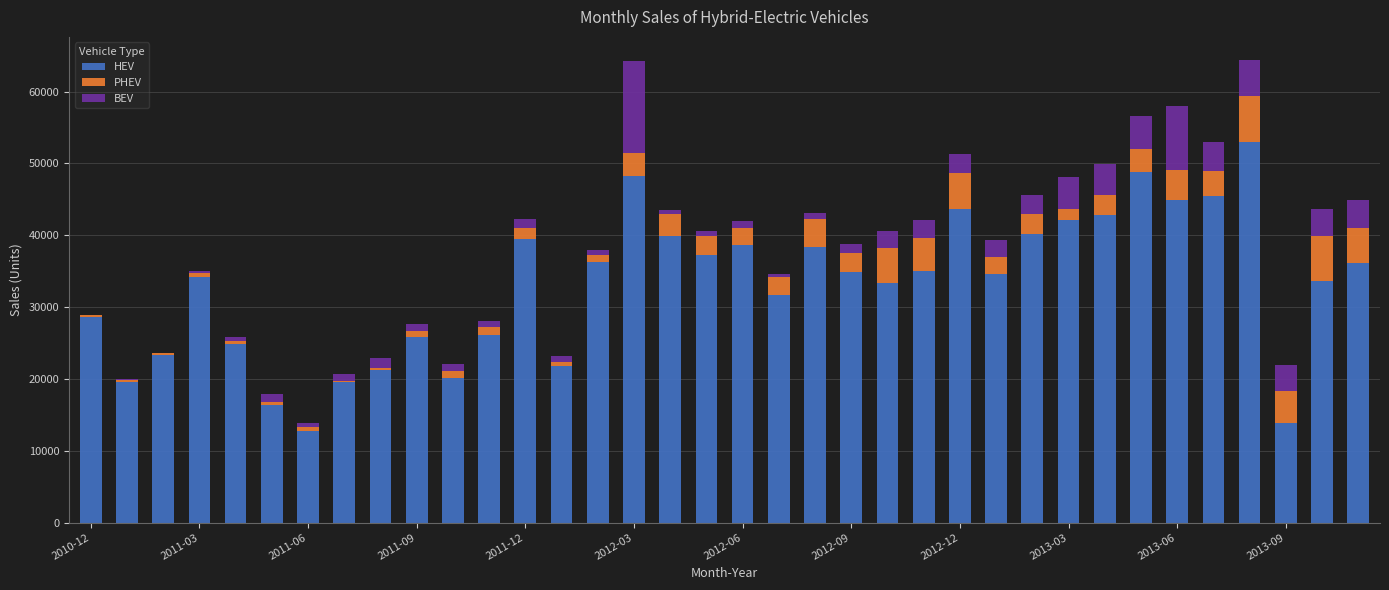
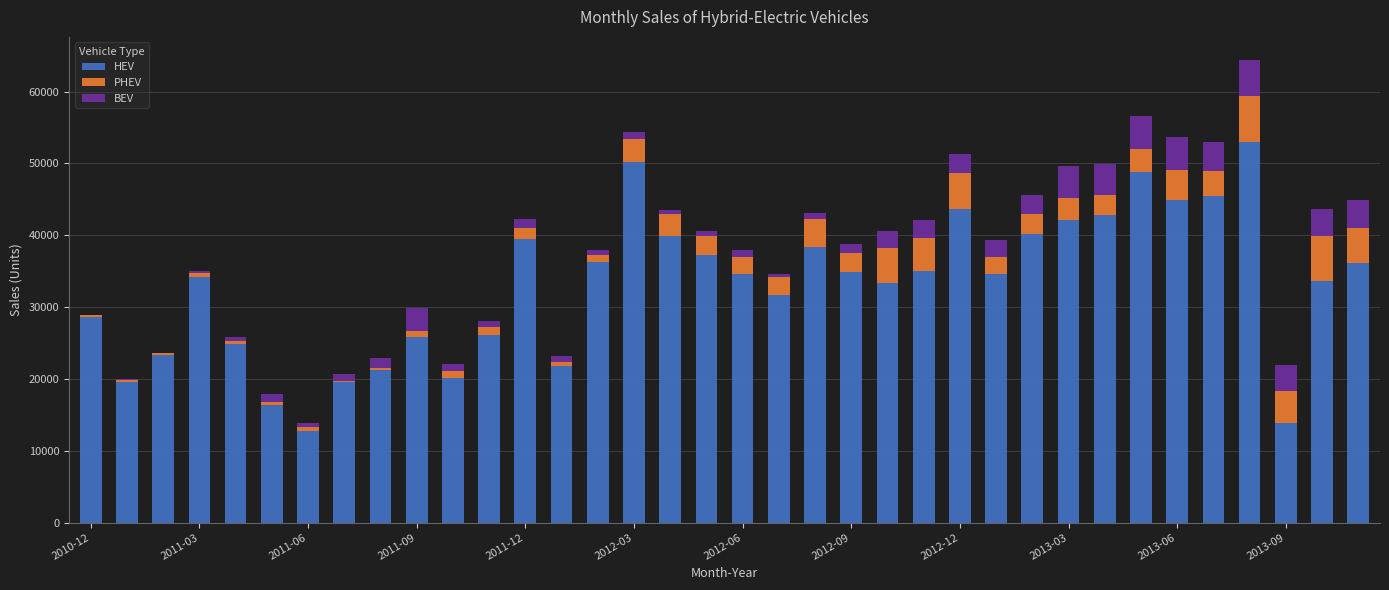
  {
    "HEV": {
      "2010-12": 29000,
      "2011-03": 34000,
      "2011-06": 13000,
      "2011-09": 26000,
      "2011-12": 39000,
-     "2012-03": 48000,
-     "2012-06": 39000,
+     "2012-03": 50000,
+     "2012-06": 35000,
      "2012-09": 35000,
      "2012-12": 44000,
      "2013-03": 42000,
      "2013-06": 45000,
      "2013-09": 14000
    },
    "PHEV": {
      "2011-03": 1000,
      "2011-06": 1000,
      "2011-09": 1000,
      "2011-12": 2000,
      "2012-03": 3000,
      "2012-06": 2000,
      "2012-09": 3000,
      "2012-12": 5000,
-     "2013-03": 2000,
+     "2013-03": 3000,
      "2013-06": 4000,
      "2013-09": 4000
    },
    "BEV": {
      "2011-06": 1000,
-     "2011-09": 1000,
+     "2011-09": 3000,
      "2011-12": 1000,
-     "2012-03": 13000,
+     "2012-03": 1000,
      "2012-06": 1000,
      "2012-09": 1000,
      "2012-12": 3000,
      "2013-03": 5000,
-     "2013-06": 9000,
+     "2013-06": 5000,
      "2013-09": 4000
    }
  }
